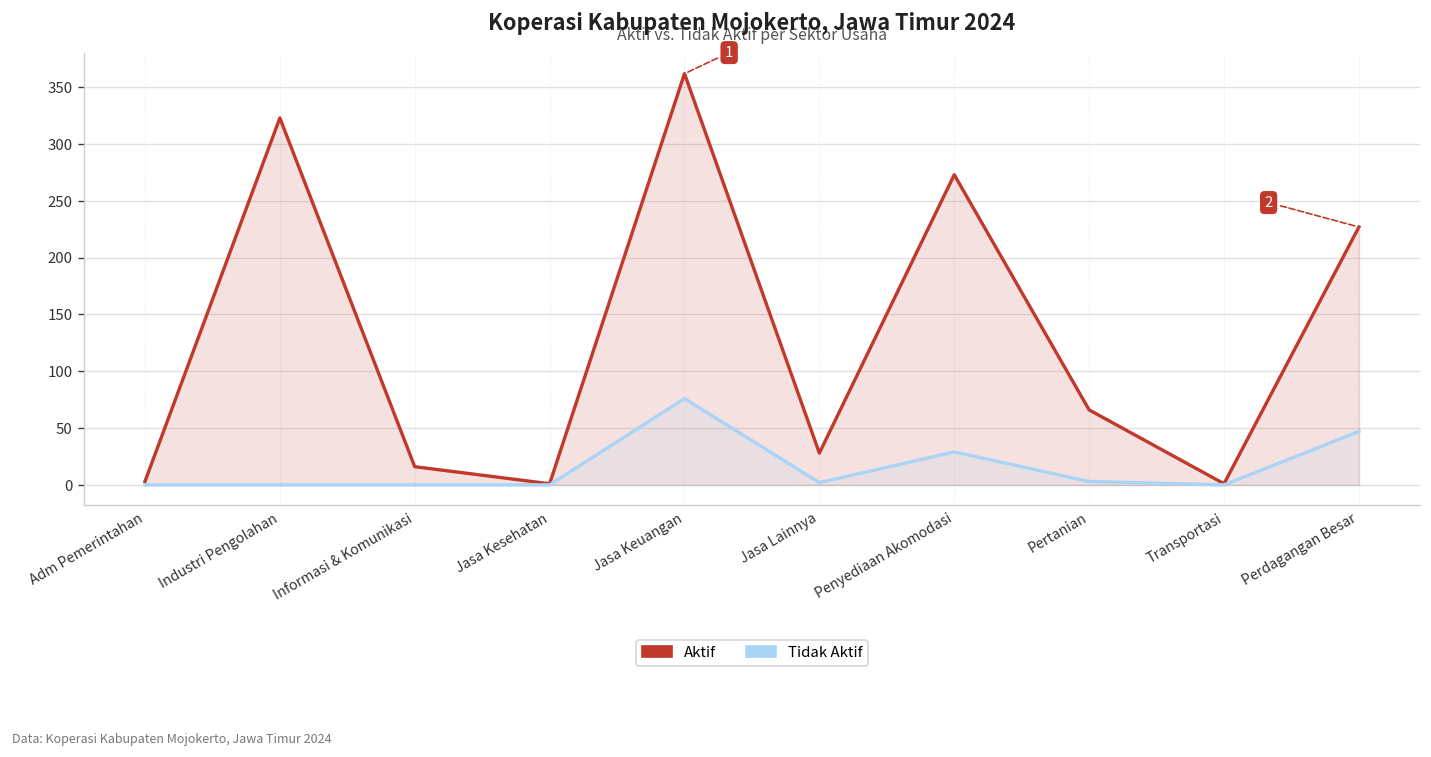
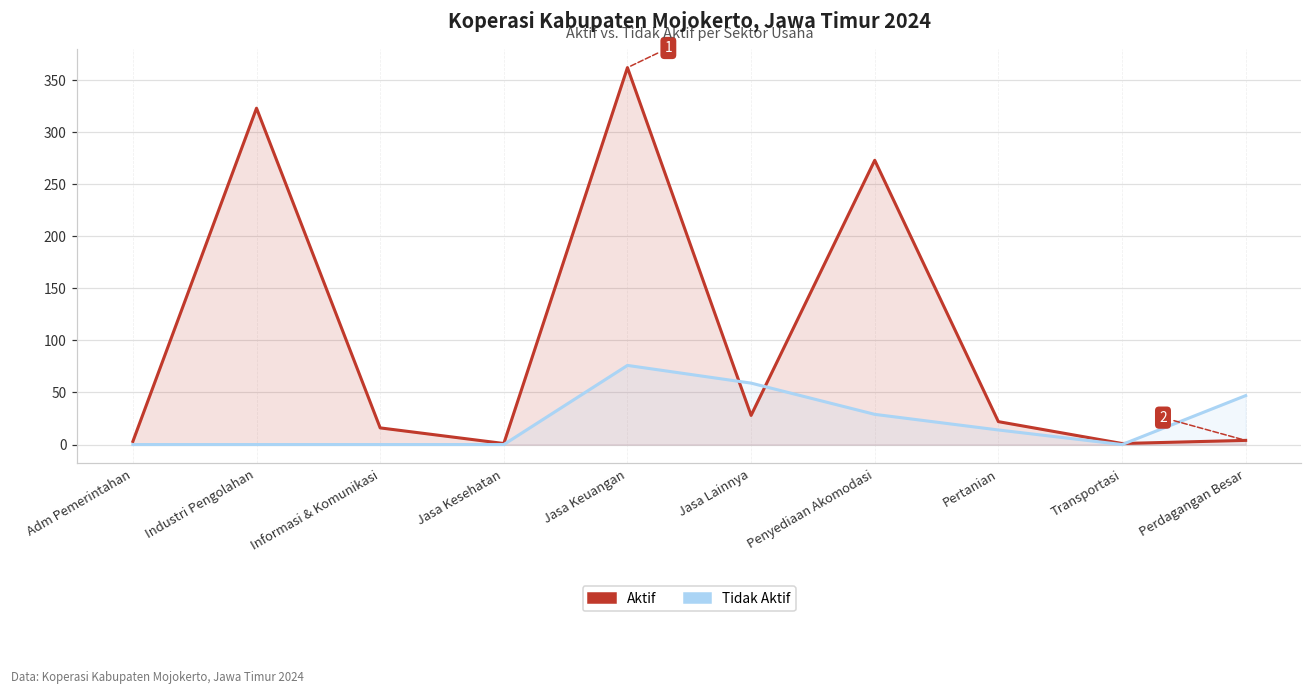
  {
    "Aktif": {
      "Adm Pemerintahan": 0,
      "Industri Pengolahan": 320,
      "Informasi & Komunikasi": 20,
      "Jasa Keuangan": 360,
      "Jasa Lainnya": 30,
      "Penyediaan Akomodasi": 270,
-     "Pertanian": 70,
-     "Perdagangan Besar": 230
+     "Pertanian": 20,
+     "Perdagangan Besar": 0
    },
    "Tidak Aktif": {
      "Adm Pemerintahan": 0,
      "Industri Pengolahan": 0,
      "Informasi & Komunikasi": 0,
      "Jasa Keuangan": 80,
-     "Jasa Lainnya": 0,
+     "Jasa Lainnya": 60,
      "Penyediaan Akomodasi": 30,
-     "Pertanian": 0,
+     "Pertanian": 10,
      "Perdagangan Besar": 50
    }
  }
